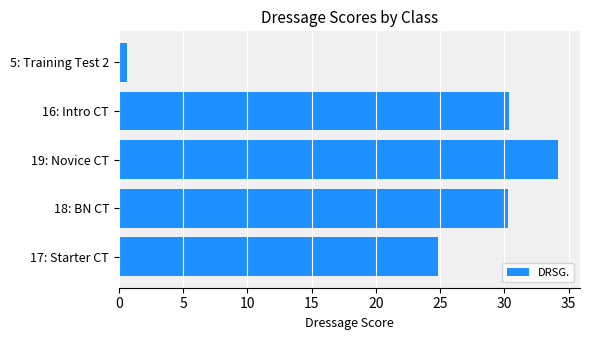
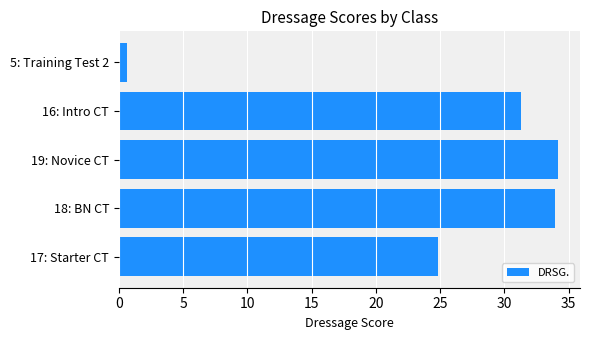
  {
    "5: Training Test 2": 0.7,
-   "16: Intro CT": 30.3,
+   "16: Intro CT": 31.3,
    "19: Novice CT": 34.2,
-   "18: BN CT": 30.3,
+   "18: BN CT": 33.9,
    "17: Starter CT": 24.8
  }
